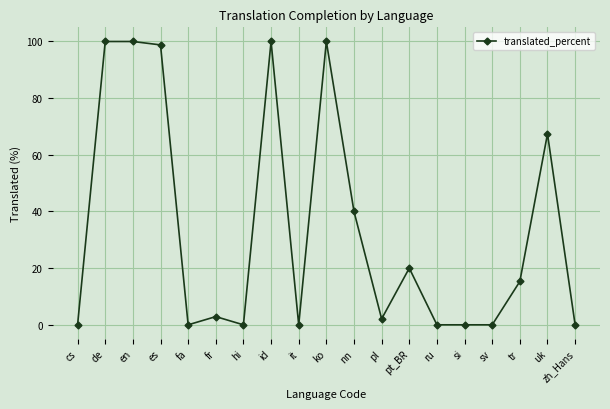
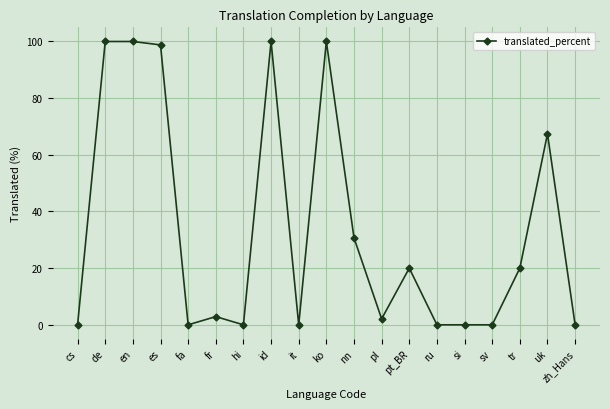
  {
    "cs": 0,
    "de": 100,
    "en": 100,
    "es": 99,
    "fa": 0,
    "fr": 3,
    "hi": 0,
    "id": 100,
    "it": 0,
    "ko": 100,
-   "nn": 40,
+   "nn": 31,
    "pl": 2,
    "pt_BR": 20,
    "ru": 0,
    "si": 0,
    "sv": 0,
-   "tr": 15,
+   "tr": 20,
    "uk": 67,
    "zh_Hans": 0
  }
